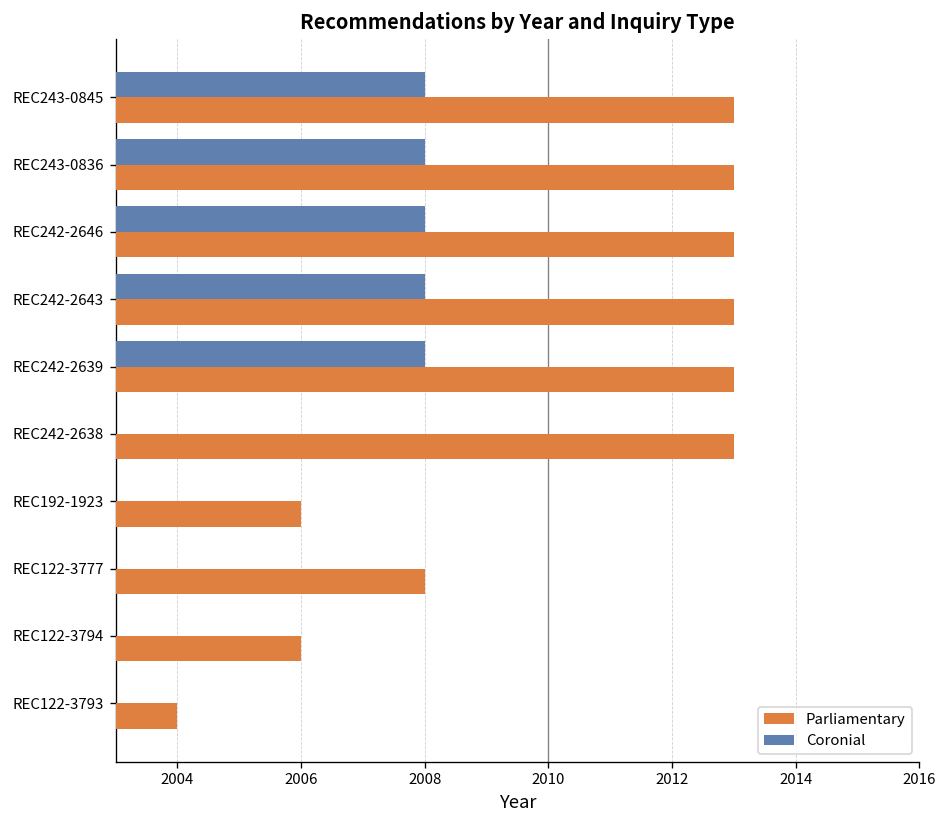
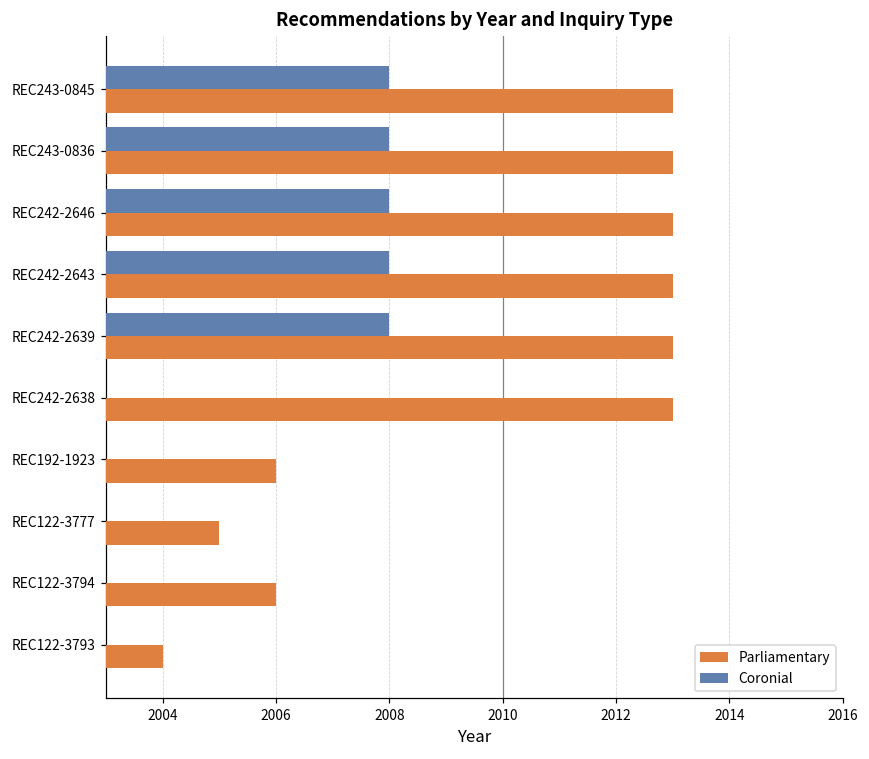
  {
    "Parliamentary": {
      "REC243-0845": 2013,
      "REC243-0836": 2013,
      "REC242-2646": 2013,
      "REC242-2643": 2013,
      "REC242-2639": 2013,
      "REC242-2638": 2013,
      "REC192-1923": 2006,
-     "REC122-3777": 2008,
+     "REC122-3777": 2005,
      "REC122-3794": 2006,
      "REC122-3793": 2004
    }
  }
